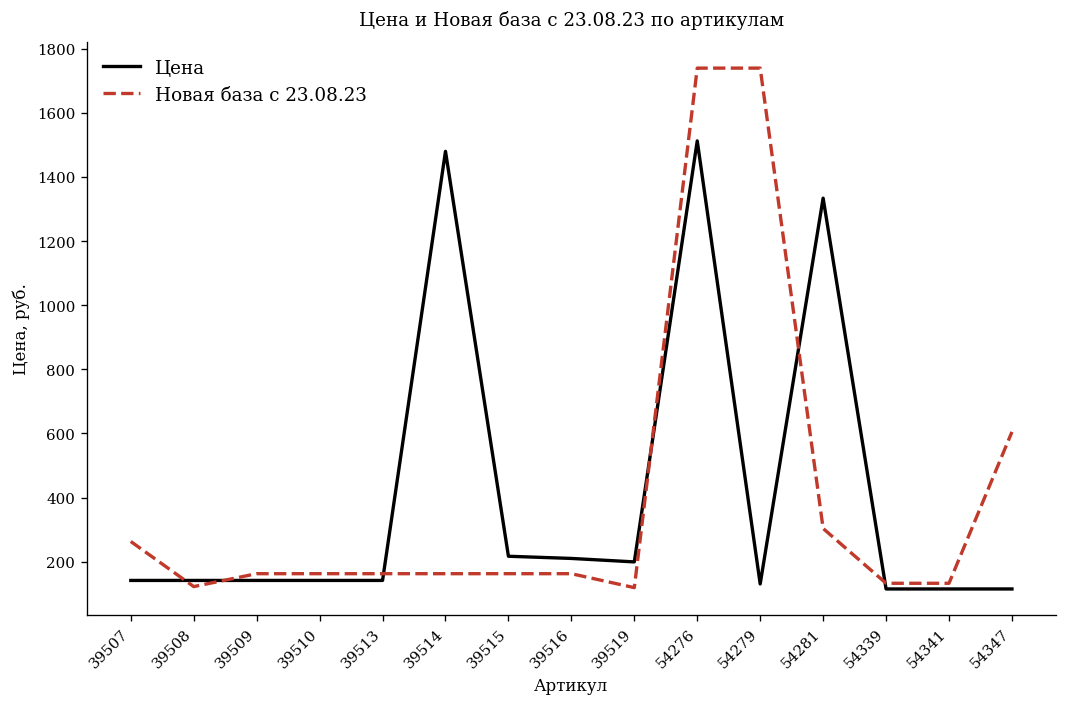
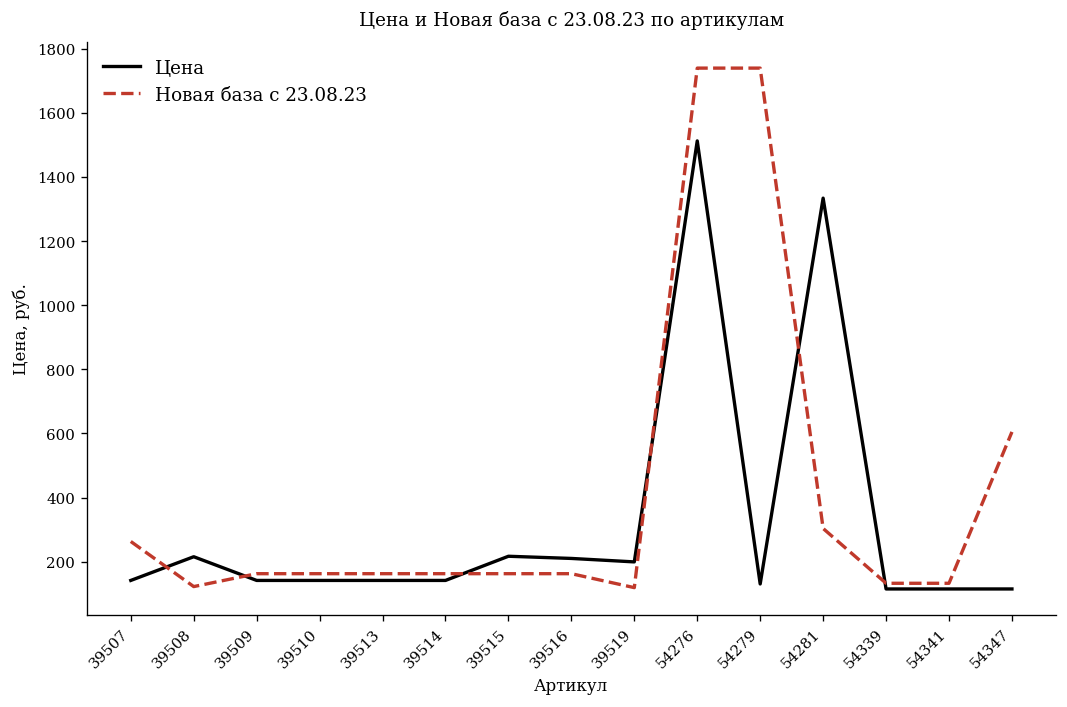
  {
    "Цена": {
      "39507": 140,
-     "39508": 140,
+     "39508": 220,
      "39509": 140,
      "39510": 140,
      "39513": 140,
-     "39514": 1480,
+     "39514": 140,
      "39515": 220,
      "39516": 210,
      "39519": 200,
      "54276": 1510,
      "54279": 130,
      "54281": 1330,
      "54339": 120,
      "54341": 120,
      "54347": 120
    },
    "Новая база с 23.08.23": {
      "39507": 260,
      "39508": 120,
      "39509": 160,
      "39510": 160,
      "39513": 160,
      "39514": 160,
      "39515": 160,
      "39516": 160,
      "39519": 120,
      "54276": 1740,
      "54279": 1740,
      "54281": 300,
      "54339": 130,
      "54341": 130,
      "54347": 600
    }
  }
